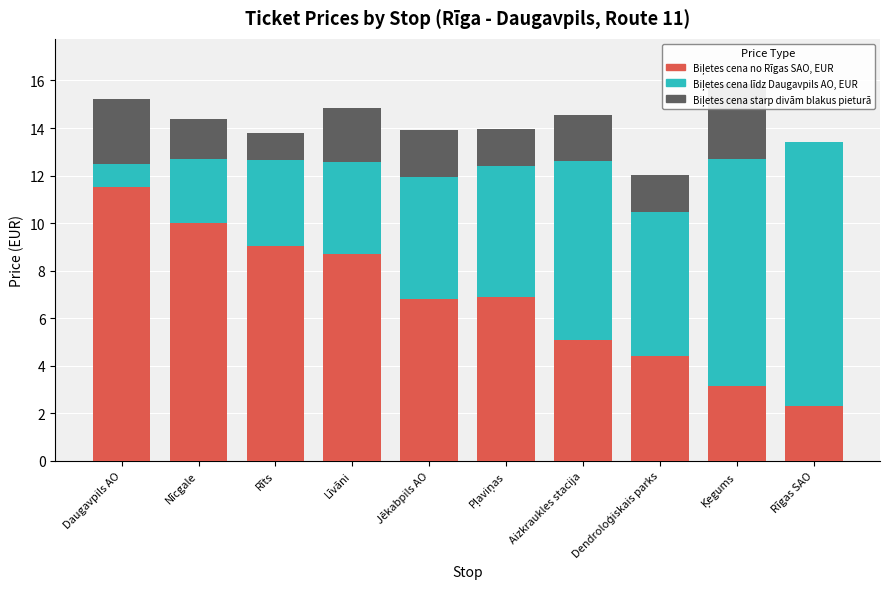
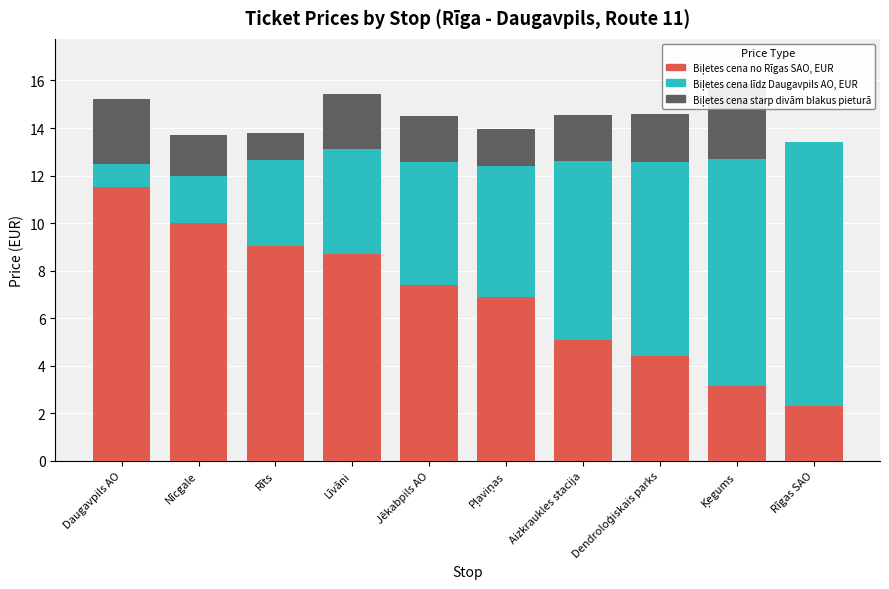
  {
    "Biļetes cena no Rīgas SAO, EUR": {
      "Daugavpils AO": 11.5,
      "Nīcgale": 10.0,
      "Rīts": 9.1,
      "Līvāni": 8.7,
-     "Jēkabpils AO": 6.8,
+     "Jēkabpils AO": 7.4,
      "Pļaviņas": 6.9,
      "Aizkraukles stacija": 5.1,
      "Dendroloģiskais parks": 4.4,
      "Ķegums": 3.2,
      "Rīgas SAO": 2.3
    },
    "Biļetes cena līdz Daugavpils AO, EUR": {
      "Daugavpils AO": 1.0,
-     "Nīcgale": 2.7,
+     "Nīcgale": 2.0,
      "Rīts": 3.6,
-     "Līvāni": 3.8,
+     "Līvāni": 4.4,
      "Jēkabpils AO": 5.1,
      "Pļaviņas": 5.5,
      "Aizkraukles stacija": 7.5,
-     "Dendroloģiskais parks": 6.1,
+     "Dendroloģiskais parks": 8.1,
      "Ķegums": 9.6,
      "Rīgas SAO": 11.1
    },
    "Biļetes cena starp divām blakus pieturā": {
      "Daugavpils AO": 2.7,
      "Nīcgale": 1.7,
      "Rīts": 1.2,
      "Līvāni": 2.3,
      "Jēkabpils AO": 1.9,
      "Pļaviņas": 1.6,
      "Aizkraukles stacija": 1.9,
-     "Dendroloģiskais parks": 1.6,
+     "Dendroloģiskais parks": 2.1,
      "Rīgas SAO": 0.0
    }
  }
